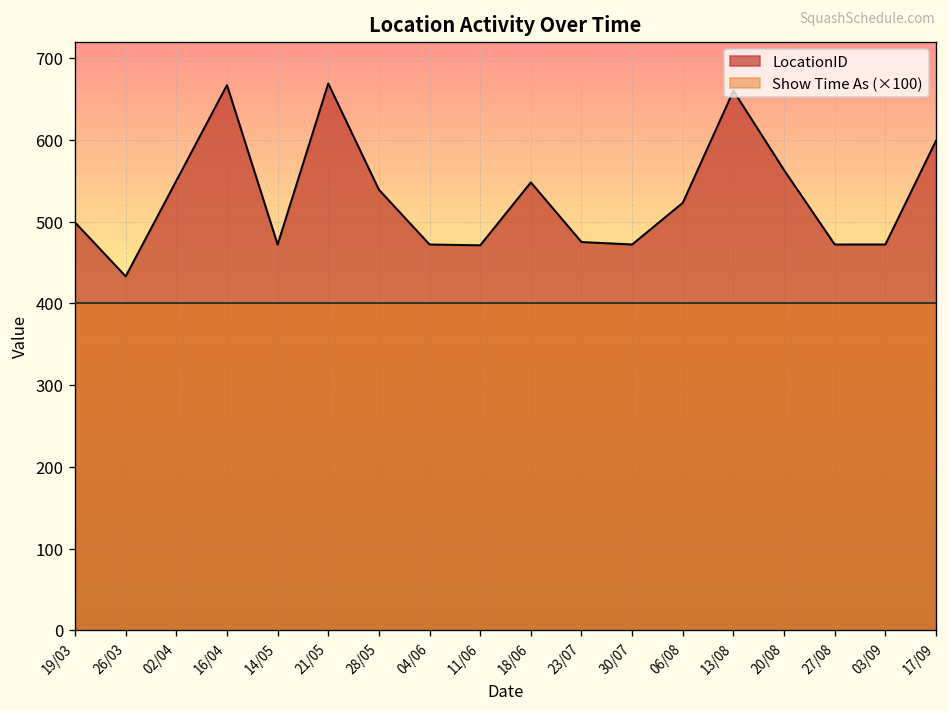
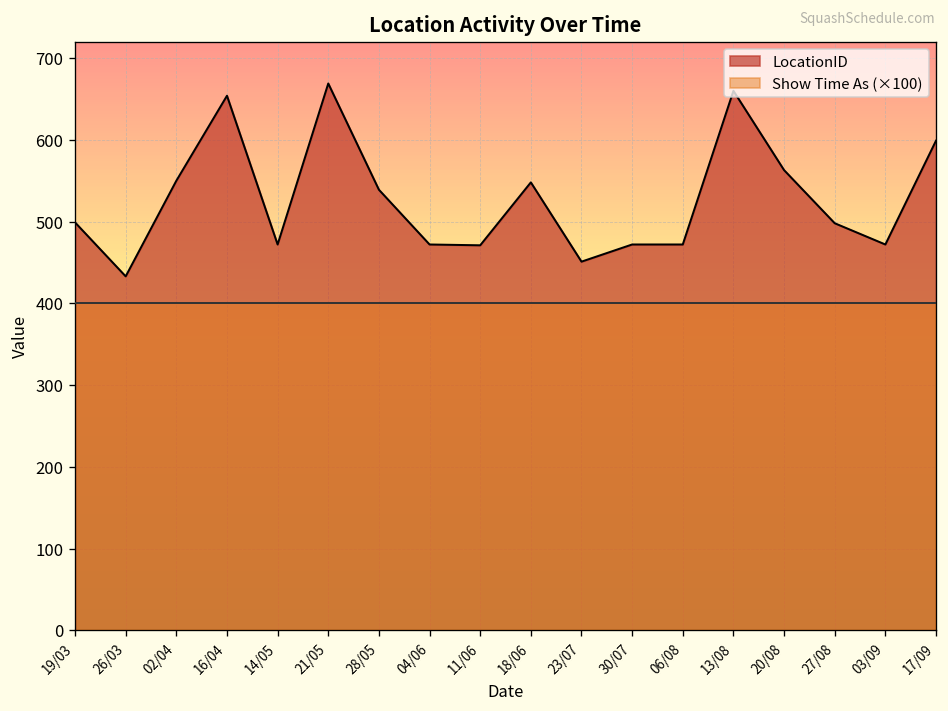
  {
    "LocationID": {
      "19/03": 500,
      "26/03": 430,
      "02/04": 550,
-     "16/04": 670,
+     "16/04": 650,
      "14/05": 470,
      "21/05": 670,
      "28/05": 540,
      "04/06": 470,
      "11/06": 470,
      "18/06": 550,
-     "23/07": 480,
+     "23/07": 450,
      "30/07": 470,
-     "06/08": 520,
+     "06/08": 470,
      "20/08": 560,
-     "27/08": 470,
+     "27/08": 500,
      "03/09": 470,
      "17/09": 600
    },
    "Show Time As (×100)": {
      "19/03": 400,
      "26/03": 400,
      "02/04": 400,
      "16/04": 400,
      "14/05": 400,
      "21/05": 400,
      "28/05": 400,
      "04/06": 400,
      "11/06": 400,
      "18/06": 400,
      "23/07": 400,
      "30/07": 400,
      "06/08": 400,
      "13/08": 400,
      "20/08": 400,
      "27/08": 400,
      "03/09": 400,
      "17/09": 400
    }
  }
